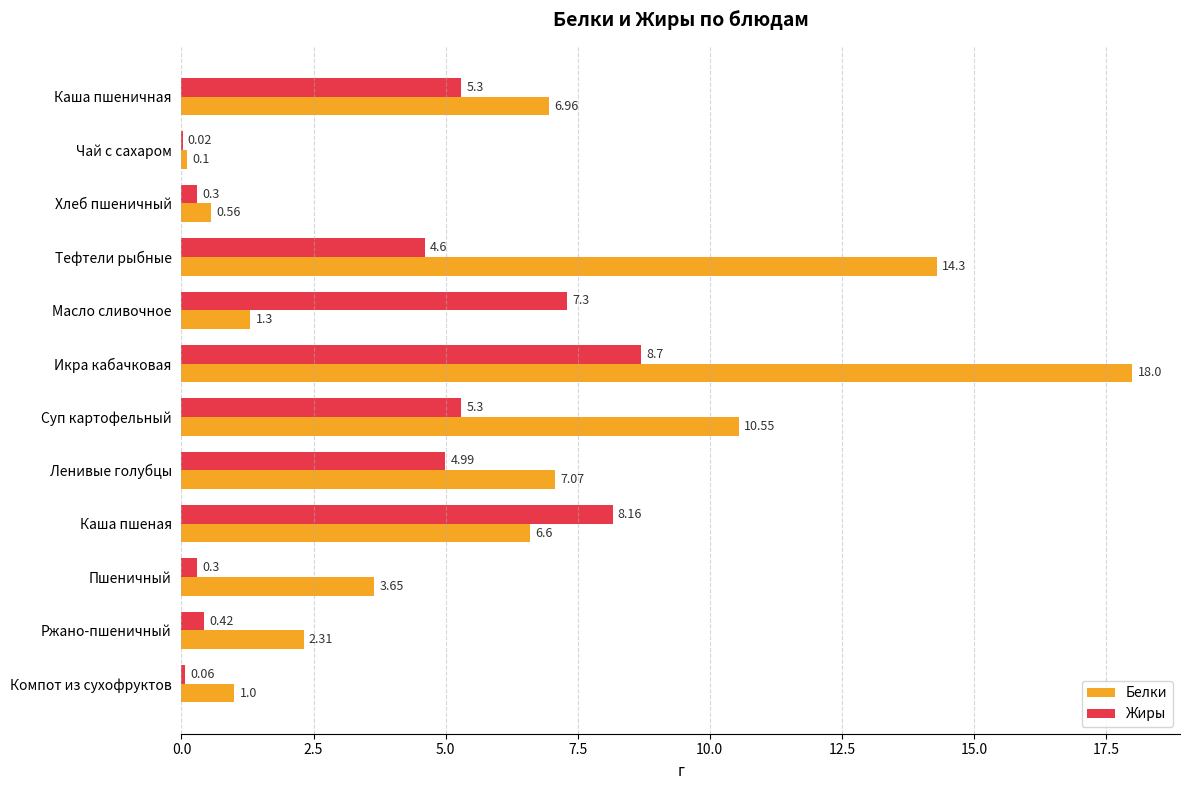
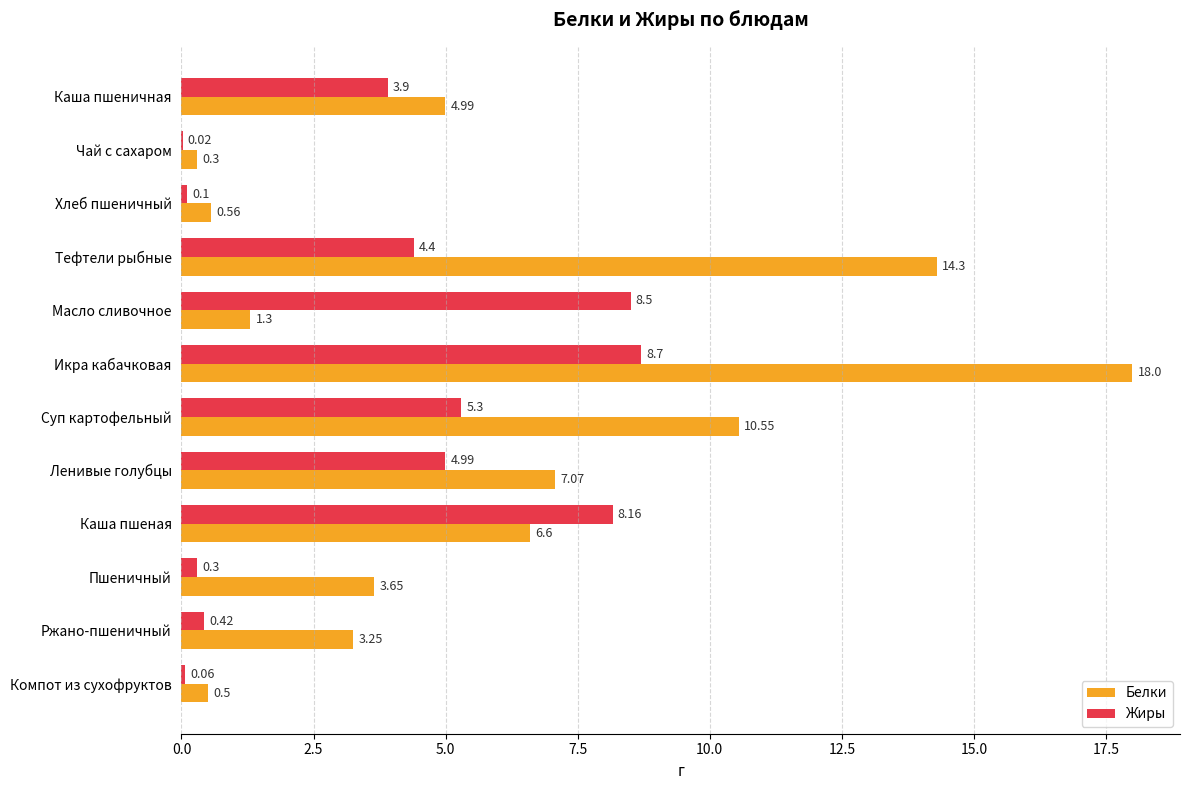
  {
    "Белки": {
-     "Каша пшеничная": 6.96,
-     "Чай с сахаром": 0.1,
+     "Каша пшеничная": 4.99,
+     "Чай с сахаром": 0.3,
      "Хлеб пшеничный": 0.56,
      "Тефтели рыбные": 14.3,
      "Масло сливочное": 1.3,
      "Икра кабачковая": 18.0,
      "Суп картофельный": 10.55,
      "Ленивые голубцы": 7.07,
      "Каша пшеная": 6.6,
      "Пшеничный": 3.65,
-     "Ржано-пшеничный": 2.31,
-     "Компот из сухофруктов": 1.0
+     "Ржано-пшеничный": 3.25,
+     "Компот из сухофруктов": 0.5
    },
    "Жиры": {
-     "Каша пшеничная": 5.3,
+     "Каша пшеничная": 3.9,
      "Чай с сахаром": 0.02,
-     "Хлеб пшеничный": 0.3,
-     "Тефтели рыбные": 4.6,
-     "Масло сливочное": 7.3,
+     "Хлеб пшеничный": 0.1,
+     "Тефтели рыбные": 4.4,
+     "Масло сливочное": 8.5,
      "Икра кабачковая": 8.7,
      "Суп картофельный": 5.3,
      "Ленивые голубцы": 4.99,
      "Каша пшеная": 8.16,
      "Пшеничный": 0.3,
      "Ржано-пшеничный": 0.42,
      "Компот из сухофруктов": 0.06
    }
  }
